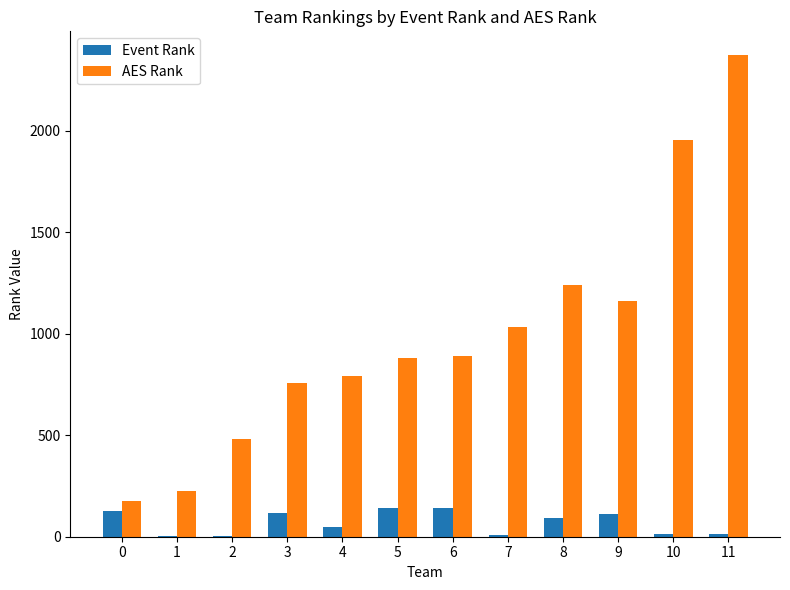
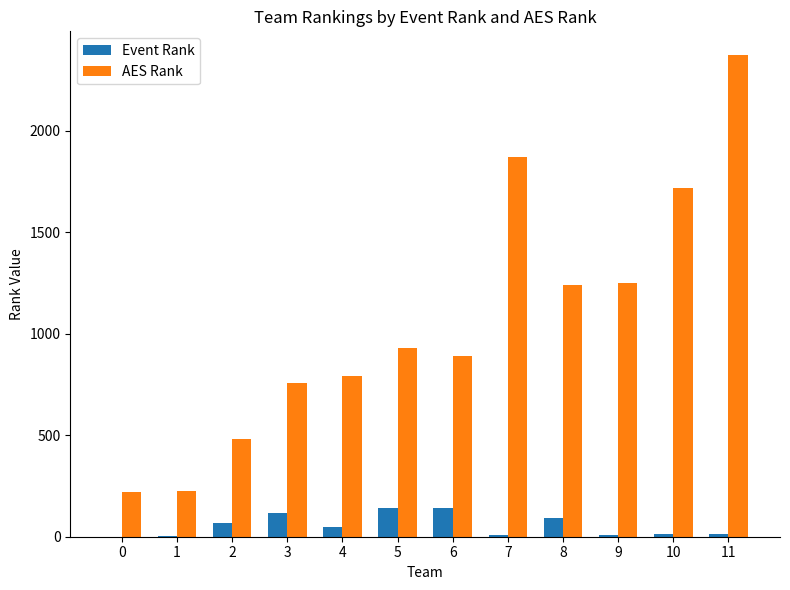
  {
    "Event Rank": {
-     "0": 130,
-     "2": 0,
+     "0": 0,
+     "2": 70,
      "3": 120,
      "4": 50,
      "5": 140,
      "6": 140,
      "8": 90,
-     "9": 110
+     "9": 10
    },
    "AES Rank": {
-     "0": 180,
+     "0": 220,
      "1": 220,
      "2": 480,
      "3": 760,
      "4": 790,
-     "5": 880,
+     "5": 930,
      "6": 890,
-     "7": 1030,
+     "7": 1870,
      "8": 1240,
-     "9": 1160,
-     "10": 1950,
+     "9": 1250,
+     "10": 1720,
      "11": 2370
    }
  }
